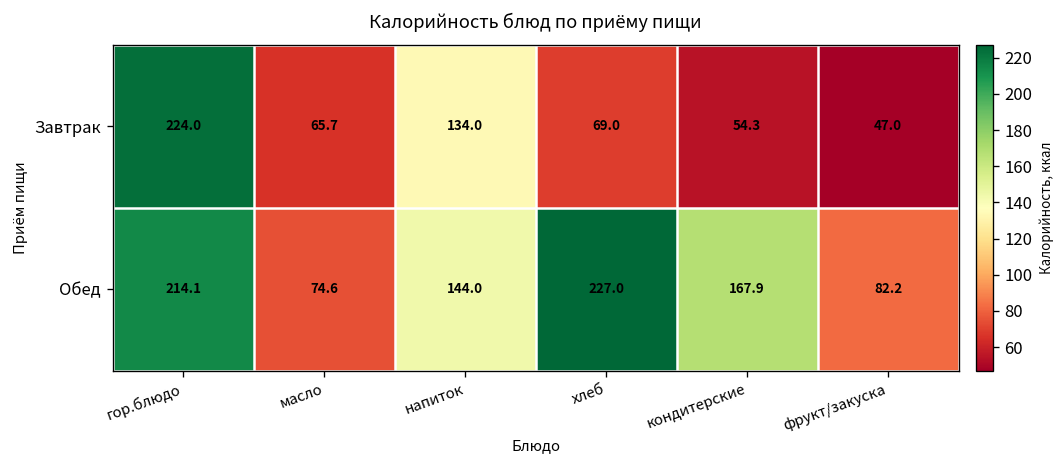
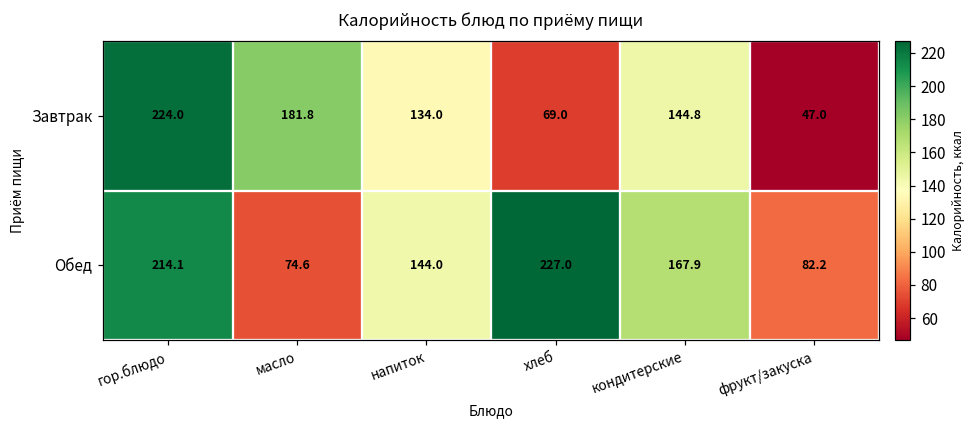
  {
    "Завтрак": {
      "гор.блюдо": 224.0,
-     "масло": 65.7,
+     "масло": 181.8,
      "напиток": 134.0,
      "хлеб": 69.0,
-     "кондитерские": 54.3,
+     "кондитерские": 144.8,
      "фрукт/закуска": 47.0
    },
    "Обед": {
      "гор.блюдо": 214.1,
      "масло": 74.6,
      "напиток": 144.0,
      "хлеб": 227.0,
      "кондитерские": 167.9,
      "фрукт/закуска": 82.2
    }
  }
